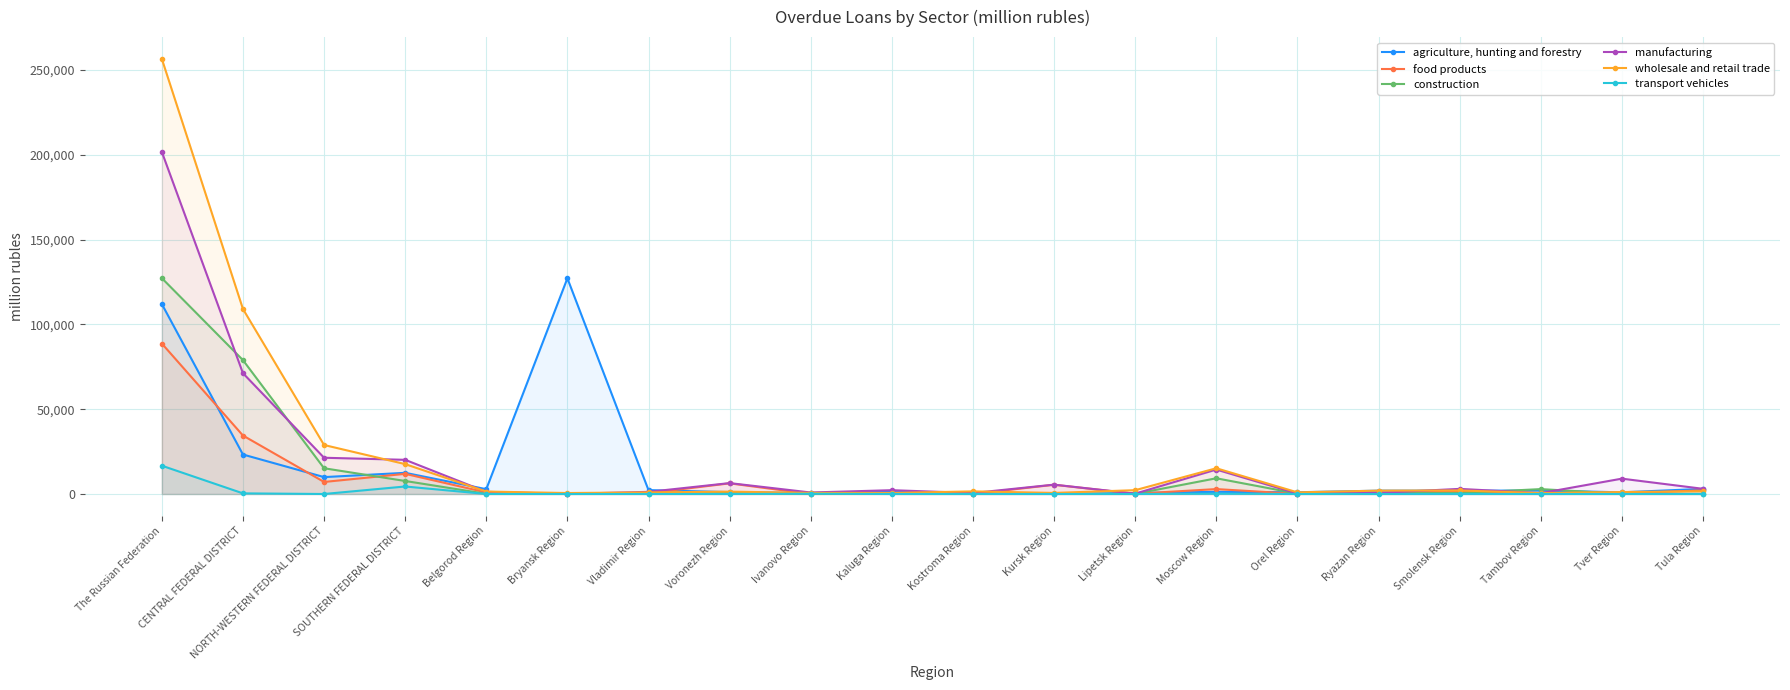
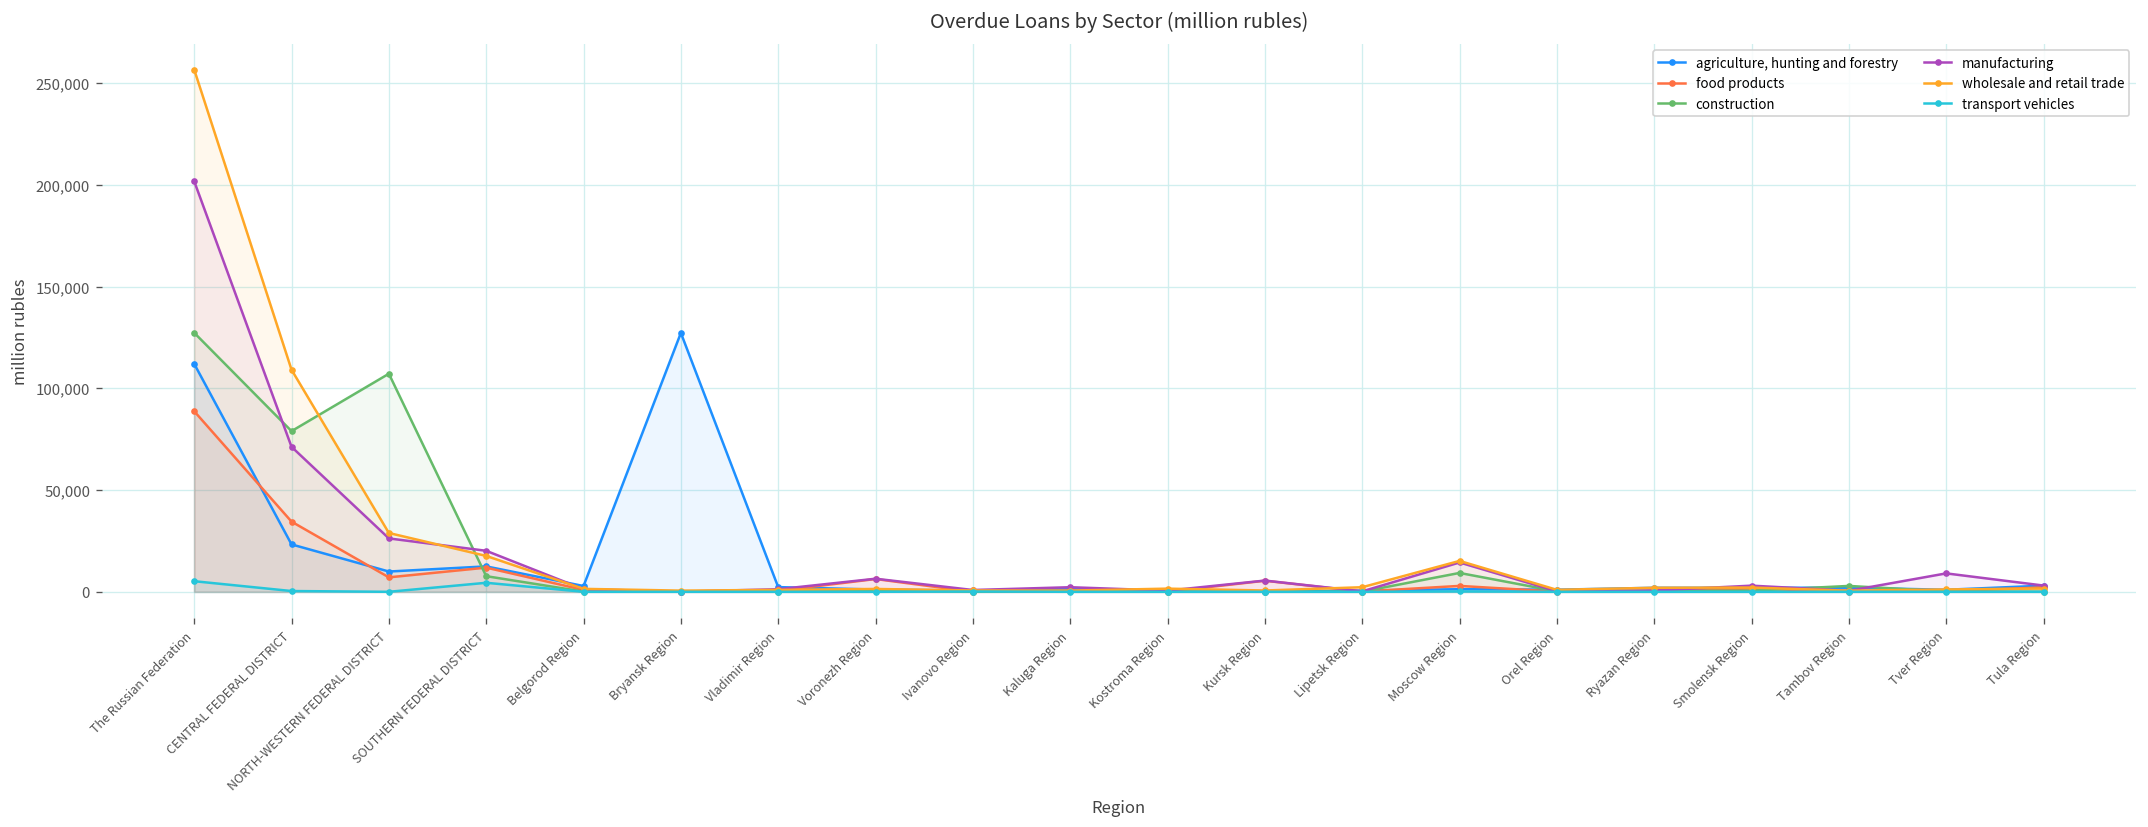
  {
    "agriculture, hunting and forestry": {
      "The Russian Federation": "112,000",
      "CENTRAL FEDERAL DISTRICT": "23,000",
      "NORTH-WESTERN FEDERAL DISTRICT": "10,000",
      "Bryansk Region": "127,000"
    },
    "food products": {
      "The Russian Federation": "89,000",
      "CENTRAL FEDERAL DISTRICT": "34,000",
      "NORTH-WESTERN FEDERAL DISTRICT": "7,000",
      "Moscow Region": "3,000"
    },
    "construction": {
      "The Russian Federation": "127,000",
      "CENTRAL FEDERAL DISTRICT": "79,000",
-     "NORTH-WESTERN FEDERAL DISTRICT": "15,000",
+     "NORTH-WESTERN FEDERAL DISTRICT": "107,000",
      "SOUTHERN FEDERAL DISTRICT": "8,000",
      "Moscow Region": "9,000"
    },
    "manufacturing": {
      "The Russian Federation": "202,000",
      "CENTRAL FEDERAL DISTRICT": "71,000",
-     "NORTH-WESTERN FEDERAL DISTRICT": "21,000",
+     "NORTH-WESTERN FEDERAL DISTRICT": "26,000",
      "SOUTHERN FEDERAL DISTRICT": "20,000",
      "Tver Region": "9,000"
    },
    "wholesale and retail trade": {
      "The Russian Federation": "257,000",
      "CENTRAL FEDERAL DISTRICT": "109,000",
      "NORTH-WESTERN FEDERAL DISTRICT": "29,000",
      "SOUTHERN FEDERAL DISTRICT": "18,000",
      "Lipetsk Region": "2,000"
    },
    "transport vehicles": {
-     "The Russian Federation": "17,000",
+     "The Russian Federation": "5,000",
      "CENTRAL FEDERAL DISTRICT": "0",
      "NORTH-WESTERN FEDERAL DISTRICT": "0",
      "SOUTHERN FEDERAL DISTRICT": "4,000"
    }
  }
